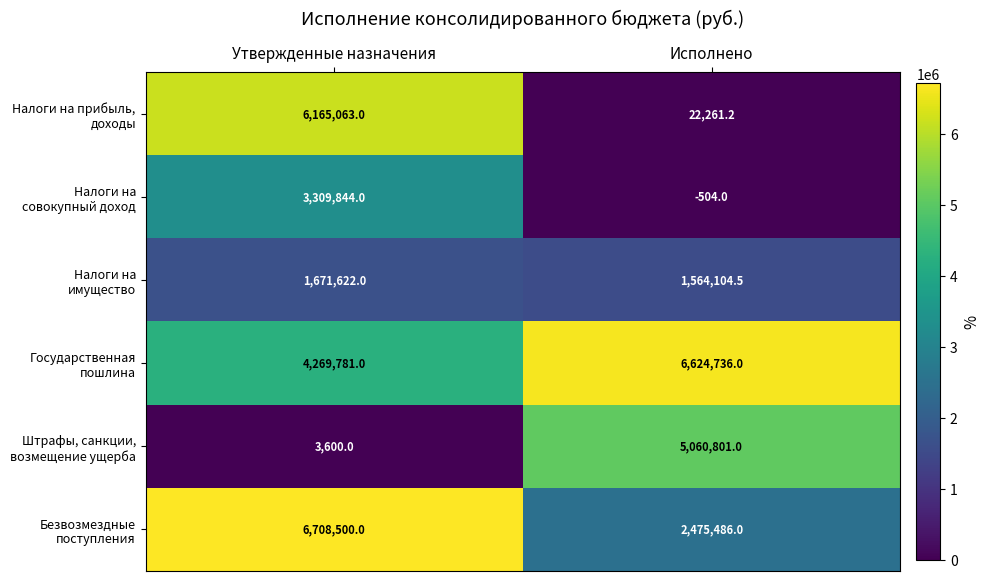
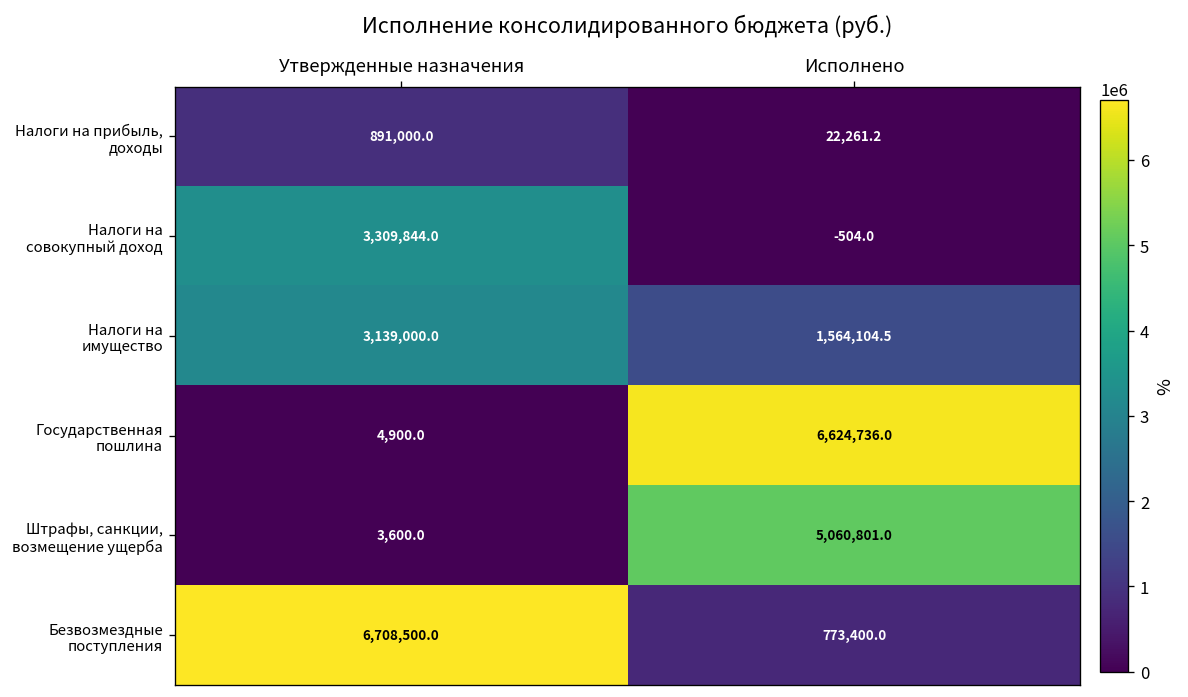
  {
    "Налоги на прибыль, доходы": {
-     "Утвержденные назначения": "6,165,063.0",
+     "Утвержденные назначения": "891,000.0",
      "Исполнено": "22,261.2"
    },
    "Налоги на совокупный доход": {
      "Утвержденные назначения": "3,309,844.0",
      "Исполнено": "-504.0"
    },
    "Налоги на имущество": {
-     "Утвержденные назначения": "1,671,622.0",
+     "Утвержденные назначения": "3,139,000.0",
      "Исполнено": "1,564,104.5"
    },
    "Государственная пошлина": {
-     "Утвержденные назначения": "4,269,781.0",
+     "Утвержденные назначения": "4,900.0",
      "Исполнено": "6,624,736.0"
    },
    "Штрафы, санкции, возмещение ущерба": {
      "Утвержденные назначения": "3,600.0",
      "Исполнено": "5,060,801.0"
    },
    "Безвозмездные поступления": {
      "Утвержденные назначения": "6,708,500.0",
-     "Исполнено": "2,475,486.0"
+     "Исполнено": "773,400.0"
    }
  }
